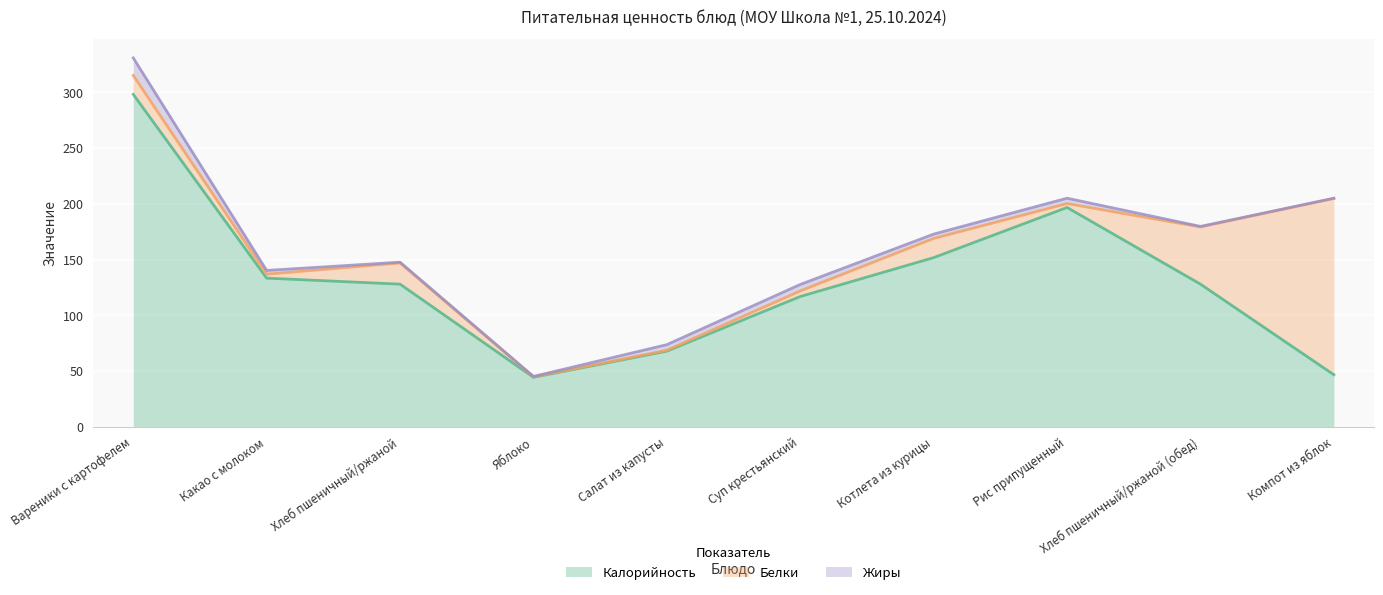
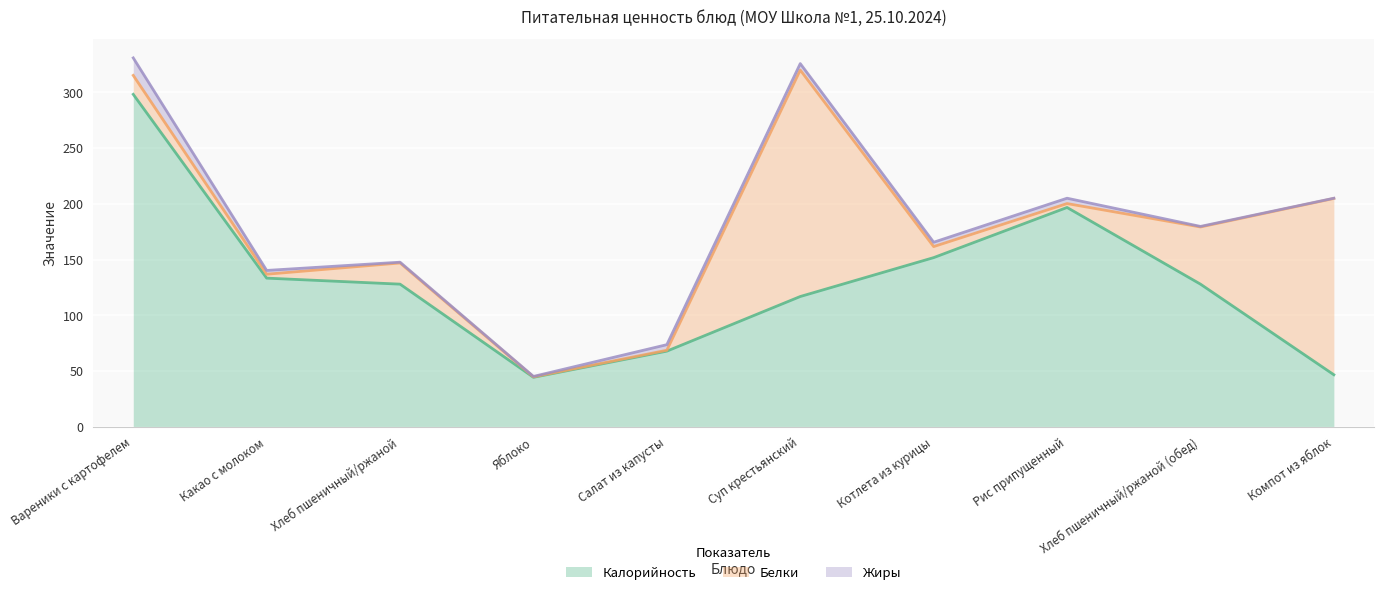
  {
    "Белки": {
      "Вареники с картофелем": 17,
      "Какао с молоком": 4,
-     "Суп крестьянский": 5,
-     "Котлета из курицы": 17,
+     "Суп крестьянский": 203,
+     "Котлета из курицы": 10,
      "Рис припущенный": 4
    }
  }
